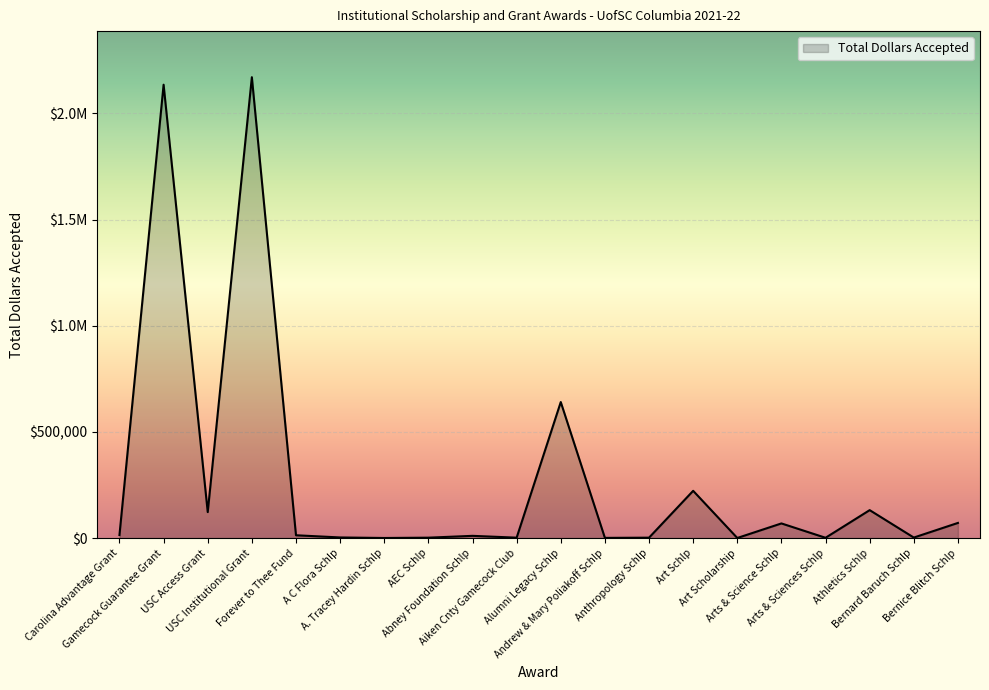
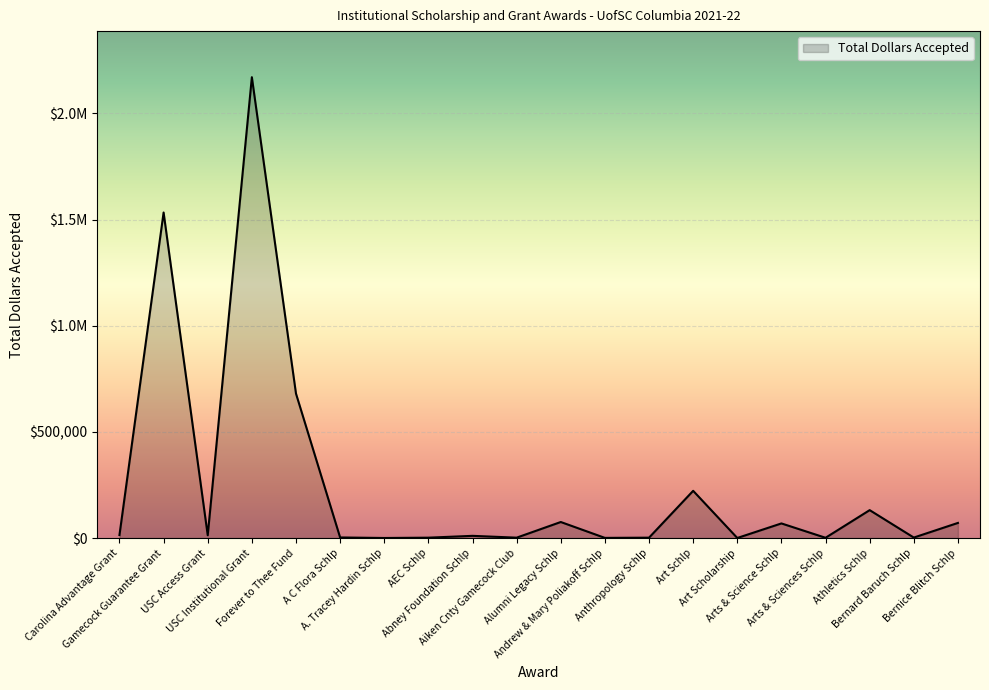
  {
    "Carolina Advantage Grant": "$10,000",
-   "Gamecock Guarantee Grant": "$2,140,000",
-   "USC Access Grant": "$120,000",
+   "Gamecock Guarantee Grant": "$1,530,000",
+   "USC Access Grant": "$10,000",
    "USC Institutional Grant": "$2,170,000",
-   "Forever to Thee Fund": "$10,000",
+   "Forever to Thee Fund": "$680,000",
    "A C Flora Schlp": "$0",
    "A. Tracey Hardin Schlp": "$0",
    "AEC Schlp": "$0",
    "Abney Foundation Schlp": "$10,000",
    "Aiken Cnty Gamecock Club": "$0",
-   "Alumni Legacy Schlp": "$640,000",
+   "Alumni Legacy Schlp": "$80,000",
    "Andrew & Mary Poliakoff Schlp": "$0",
    "Anthropology Schlp": "$0",
    "Art Schlp": "$220,000",
    "Art Scholarship": "$0",
    "Arts & Science Schlp": "$70,000",
    "Arts & Sciences Schlp": "$0",
    "Athletics Schlp": "$130,000",
    "Bernard Baruch Schlp": "$0",
    "Bernice Blitch Schlp": "$70,000"
  }
